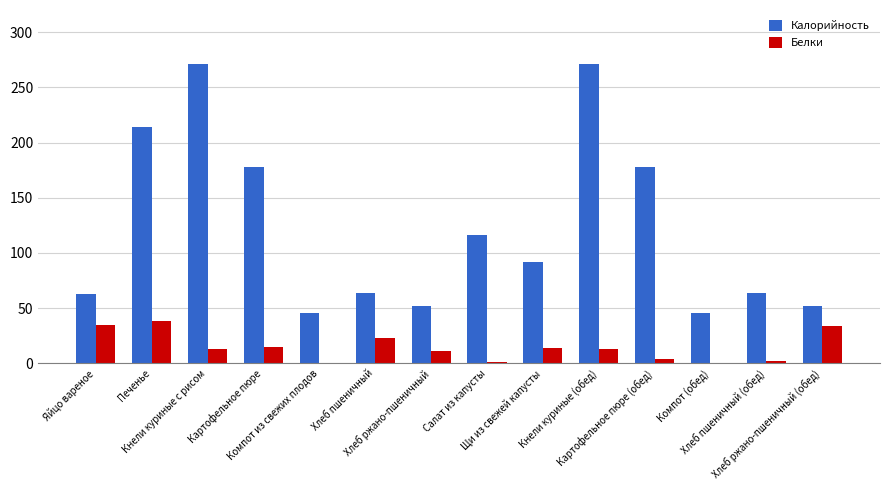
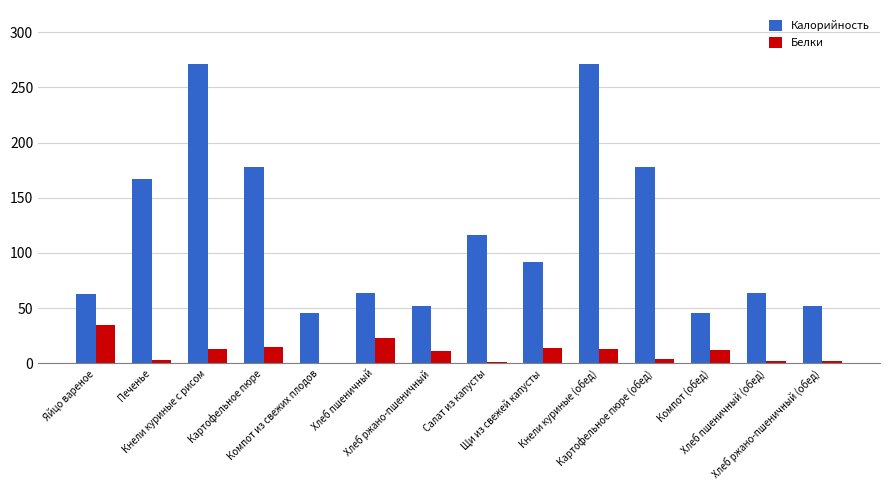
  {
    "Калорийность": {
      "Яйцо вареное": 63,
-     "Печенье": 214,
+     "Печенье": 167,
      "Кнели куриные с рисом": 271,
      "Картофельное пюре": 178,
      "Компот из свежих плодов": 46,
      "Хлеб пшеничный": 64,
      "Хлеб ржано-пшеничный": 52,
      "Салат из капусты": 116,
      "Щи из свежей капусты": 92,
      "Кнели куриные (обед)": 271,
      "Картофельное пюре (обед)": 178,
      "Компот (обед)": 46,
      "Хлеб пшеничный (обед)": 64,
      "Хлеб ржано-пшеничный (обед)": 52
    },
    "Белки": {
      "Яйцо вареное": 35,
-     "Печенье": 38,
+     "Печенье": 3,
      "Кнели куриные с рисом": 13,
      "Картофельное пюре": 15,
      "Компот из свежих плодов": 0,
      "Хлеб пшеничный": 23,
      "Хлеб ржано-пшеничный": 11,
      "Щи из свежей капусты": 14,
      "Кнели куриные (обед)": 13,
      "Картофельное пюре (обед)": 4,
-     "Компот (обед)": 0,
-     "Хлеб ржано-пшеничный (обед)": 34
+     "Компот (обед)": 12,
+     "Хлеб ржано-пшеничный (обед)": 2
    }
  }
